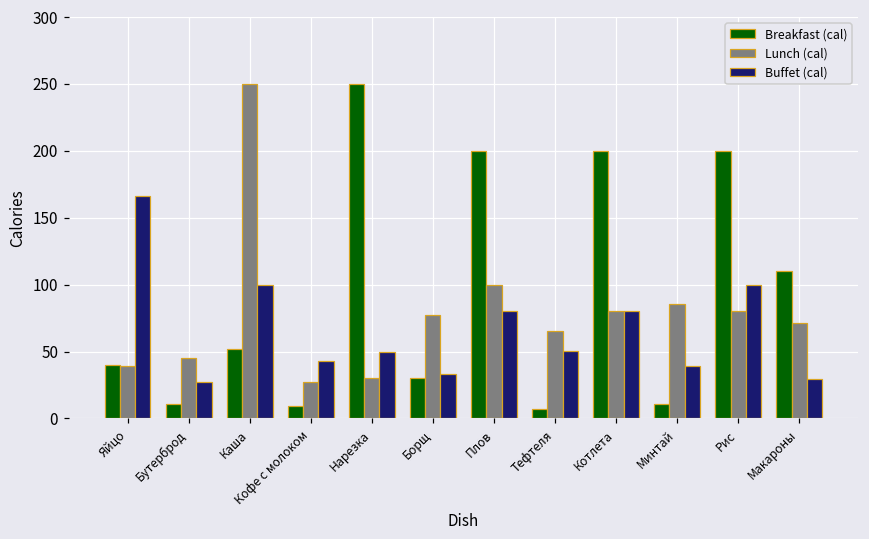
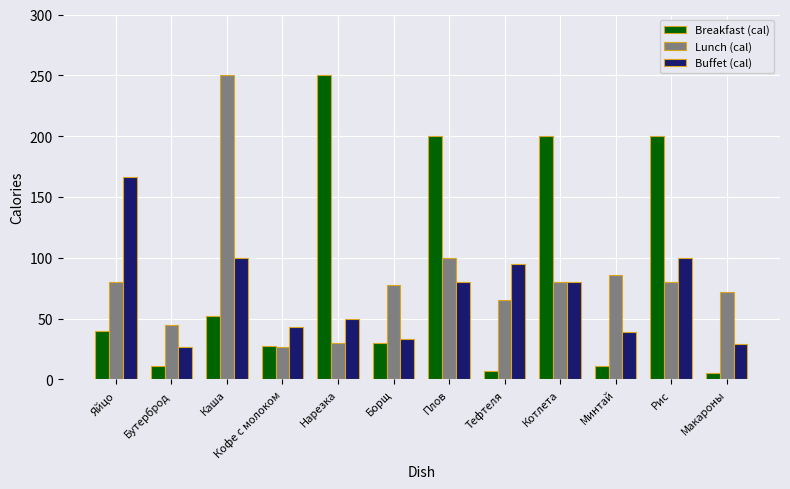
  {
    "Breakfast (cal)": {
      "Яйцо": 40,
      "Бутерброд": 11,
      "Каша": 52,
-     "Кофе с молоком": 9,
+     "Кофе с молоком": 28,
      "Нарезка": 250,
      "Борщ": 30,
      "Плов": 200,
      "Тефтеля": 7,
      "Котлета": 200,
      "Минтай": 11,
      "Рис": 200,
-     "Макароны": 110
+     "Макароны": 5
    },
    "Lunch (cal)": {
-     "Яйцо": 39,
+     "Яйцо": 80,
      "Бутерброд": 45,
      "Каша": 250,
      "Кофе с молоком": 27,
      "Нарезка": 30,
      "Борщ": 77,
      "Плов": 100,
      "Тефтеля": 66,
      "Котлета": 80,
      "Минтай": 86,
      "Рис": 80,
      "Макароны": 72
    },
    "Buffet (cal)": {
      "Яйцо": 166,
      "Бутерброд": 27,
      "Каша": 100,
      "Кофе с молоком": 43,
      "Нарезка": 50,
      "Борщ": 33,
      "Плов": 80,
-     "Тефтеля": 50,
+     "Тефтеля": 94,
      "Котлета": 80,
      "Минтай": 39,
      "Рис": 100,
      "Макароны": 29
    }
  }
